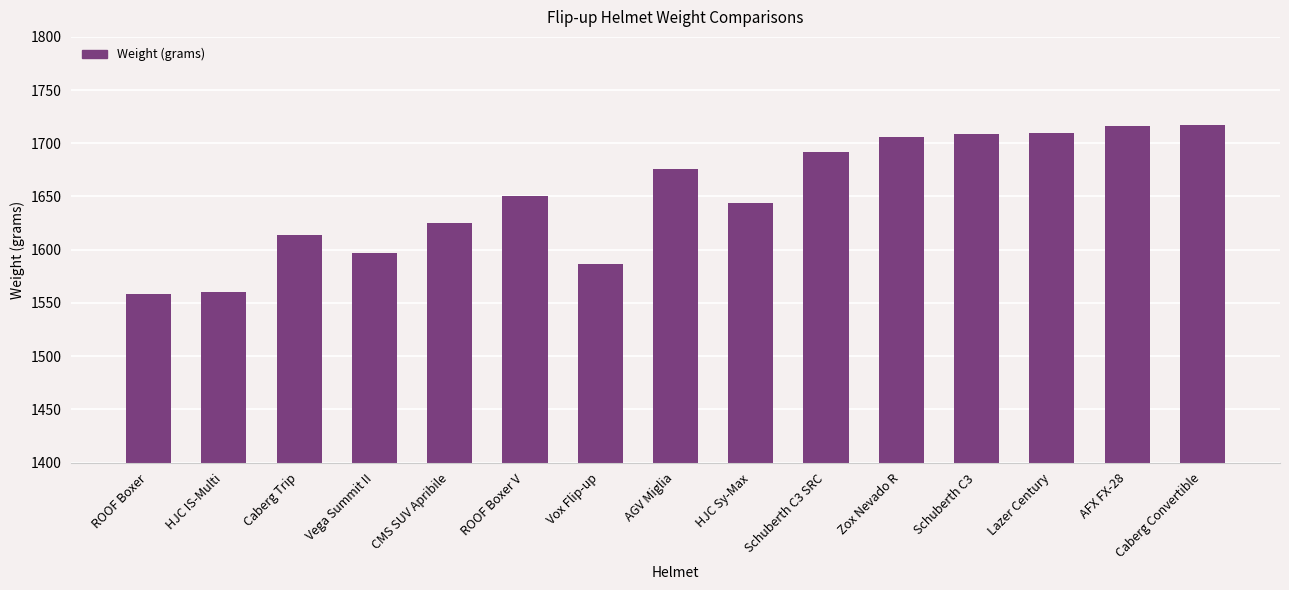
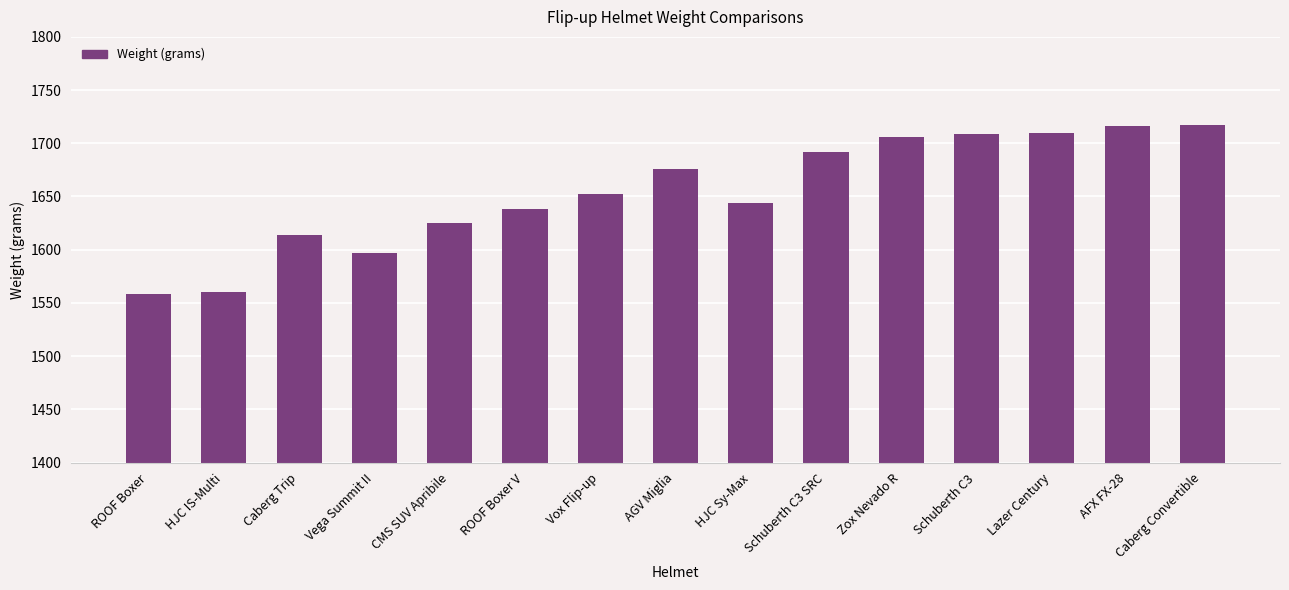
  {
    "ROOF Boxer": 1558,
    "HJC IS-Multi": 1560,
    "Caberg Trip": 1614,
    "Vega Summit II": 1597,
    "CMS SUV Apribile": 1625,
-   "ROOF Boxer V": 1650,
-   "Vox Flip-up": 1587,
+   "ROOF Boxer V": 1638,
+   "Vox Flip-up": 1652,
    "AGV Miglia": 1676,
    "HJC Sy-Max": 1644,
    "Schuberth C3 SRC": 1692,
    "Zox Nevado R": 1706,
    "Schuberth C3": 1709,
    "Lazer Century": 1710,
    "AFX FX-28": 1716,
    "Caberg Convertible": 1717
  }
